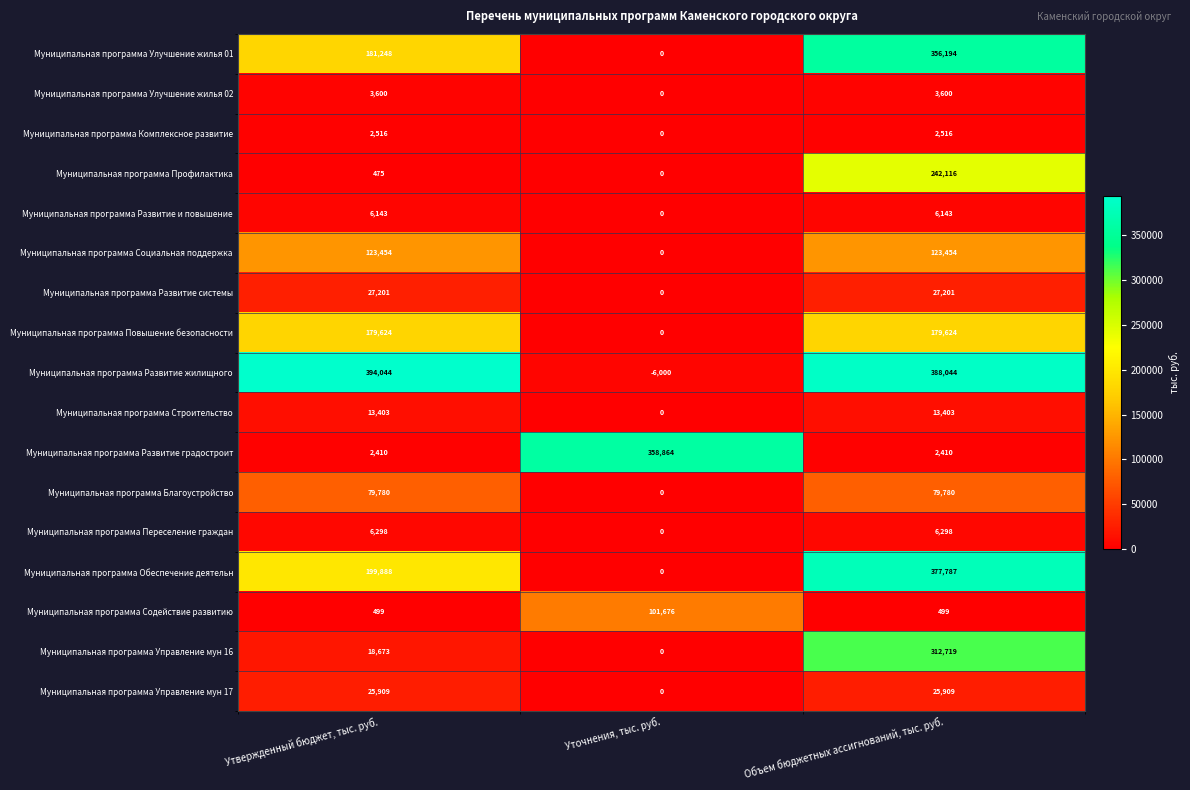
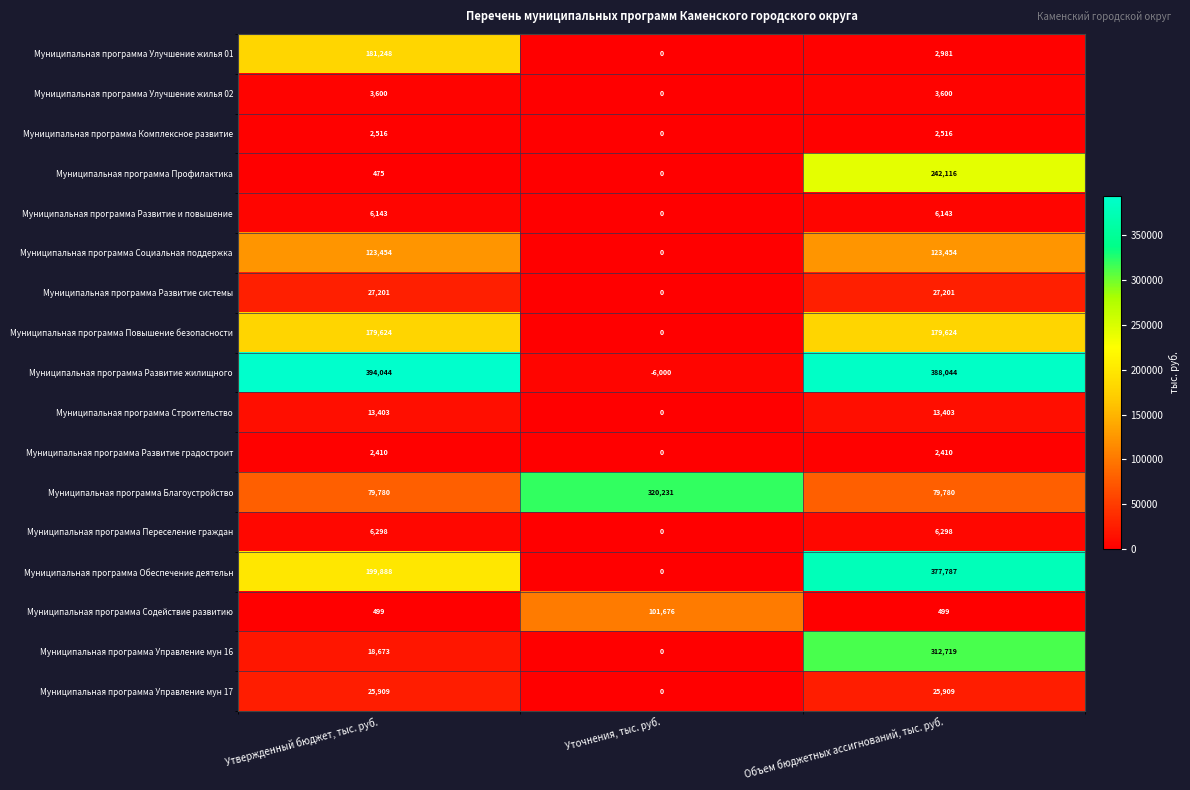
  {
    "Муниципальная программа Улучшение жилья 01": {
      "Утвержденный бюджет, тыс. руб.": "181,248",
      "Уточнения, тыс. руб.": "0",
-     "Объем бюджетных ассигнований, тыс. руб.": "356,194"
+     "Объем бюджетных ассигнований, тыс. руб.": "2,981"
    },
    "Муниципальная программа Улучшение жилья 02": {
      "Утвержденный бюджет, тыс. руб.": "3,600",
      "Уточнения, тыс. руб.": "0",
      "Объем бюджетных ассигнований, тыс. руб.": "3,600"
    },
    "Муниципальная программа Комплексное развитие": {
      "Утвержденный бюджет, тыс. руб.": "2,516",
      "Уточнения, тыс. руб.": "0",
      "Объем бюджетных ассигнований, тыс. руб.": "2,516"
    },
    "Муниципальная программа Профилактика": {
      "Утвержденный бюджет, тыс. руб.": "475",
      "Уточнения, тыс. руб.": "0",
      "Объем бюджетных ассигнований, тыс. руб.": "242,116"
    },
    "Муниципальная программа Развитие и повышение": {
      "Утвержденный бюджет, тыс. руб.": "6,143",
      "Уточнения, тыс. руб.": "0",
      "Объем бюджетных ассигнований, тыс. руб.": "6,143"
    },
    "Муниципальная программа Социальная поддержка": {
      "Утвержденный бюджет, тыс. руб.": "123,454",
      "Уточнения, тыс. руб.": "0",
      "Объем бюджетных ассигнований, тыс. руб.": "123,454"
    },
    "Муниципальная программа Развитие системы": {
      "Утвержденный бюджет, тыс. руб.": "27,201",
      "Уточнения, тыс. руб.": "0",
      "Объем бюджетных ассигнований, тыс. руб.": "27,201"
    },
    "Муниципальная программа Повышение безопасности": {
      "Утвержденный бюджет, тыс. руб.": "179,624",
      "Уточнения, тыс. руб.": "0",
      "Объем бюджетных ассигнований, тыс. руб.": "179,624"
    },
    "Муниципальная программа Развитие жилищного": {
      "Утвержденный бюджет, тыс. руб.": "394,044",
      "Уточнения, тыс. руб.": "-6,000",
      "Объем бюджетных ассигнований, тыс. руб.": "388,044"
    },
    "Муниципальная программа Строительство": {
      "Утвержденный бюджет, тыс. руб.": "13,403",
      "Уточнения, тыс. руб.": "0",
      "Объем бюджетных ассигнований, тыс. руб.": "13,403"
    },
    "Муниципальная программа Развитие градостроит": {
      "Утвержденный бюджет, тыс. руб.": "2,410",
-     "Уточнения, тыс. руб.": "358,864",
+     "Уточнения, тыс. руб.": "0",
      "Объем бюджетных ассигнований, тыс. руб.": "2,410"
    },
    "Муниципальная программа Благоустройство": {
      "Утвержденный бюджет, тыс. руб.": "79,780",
-     "Уточнения, тыс. руб.": "0",
+     "Уточнения, тыс. руб.": "320,231",
      "Объем бюджетных ассигнований, тыс. руб.": "79,780"
    },
    "Муниципальная программа Переселение граждан": {
      "Утвержденный бюджет, тыс. руб.": "6,298",
      "Уточнения, тыс. руб.": "0",
      "Объем бюджетных ассигнований, тыс. руб.": "6,298"
    },
    "Муниципальная программа Обеспечение деятельн": {
      "Утвержденный бюджет, тыс. руб.": "199,888",
      "Уточнения, тыс. руб.": "0",
      "Объем бюджетных ассигнований, тыс. руб.": "377,787"
    },
    "Муниципальная программа Содействие развитию": {
      "Утвержденный бюджет, тыс. руб.": "499",
      "Уточнения, тыс. руб.": "101,676",
      "Объем бюджетных ассигнований, тыс. руб.": "499"
    },
    "Муниципальная программа Управление мун 16": {
      "Утвержденный бюджет, тыс. руб.": "18,673",
      "Уточнения, тыс. руб.": "0",
      "Объем бюджетных ассигнований, тыс. руб.": "312,719"
    },
    "Муниципальная программа Управление мун 17": {
      "Утвержденный бюджет, тыс. руб.": "25,909",
      "Уточнения, тыс. руб.": "0",
      "Объем бюджетных ассигнований, тыс. руб.": "25,909"
    }
  }
